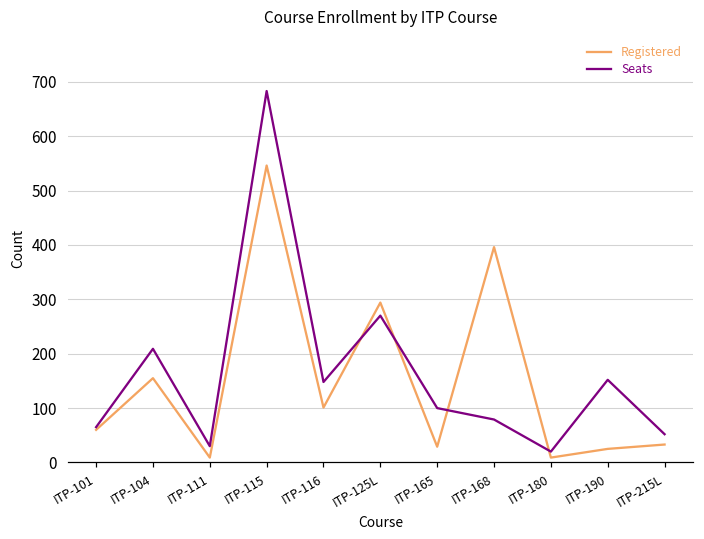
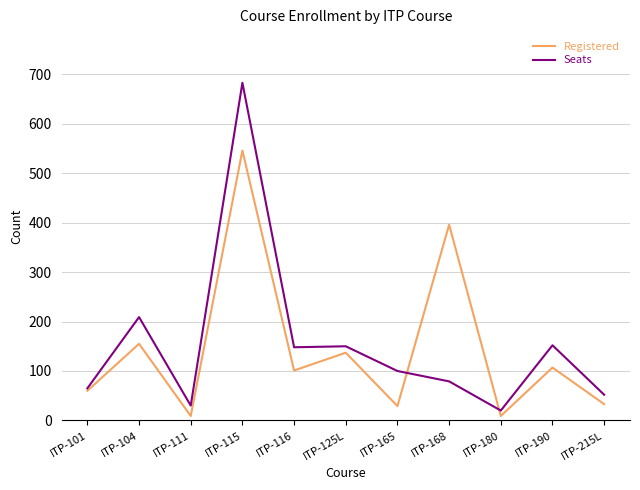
  {
    "Registered": {
      "ITP-104": 160,
      "ITP-111": 10,
      "ITP-115": 550,
      "ITP-116": 100,
-     "ITP-125L": 290,
+     "ITP-125L": 140,
      "ITP-165": 30,
      "ITP-168": 400,
      "ITP-180": 10,
-     "ITP-190": 30,
+     "ITP-190": 110,
      "ITP-215L": 30
    },
    "Seats": {
      "ITP-104": 210,
      "ITP-111": 30,
      "ITP-115": 680,
      "ITP-116": 150,
-     "ITP-125L": 270,
+     "ITP-125L": 150,
      "ITP-165": 100,
      "ITP-168": 80,
      "ITP-180": 20,
      "ITP-190": 150,
      "ITP-215L": 50
    }
  }
